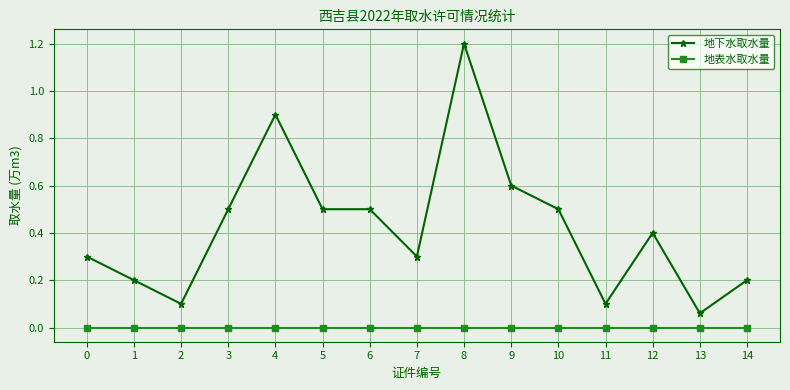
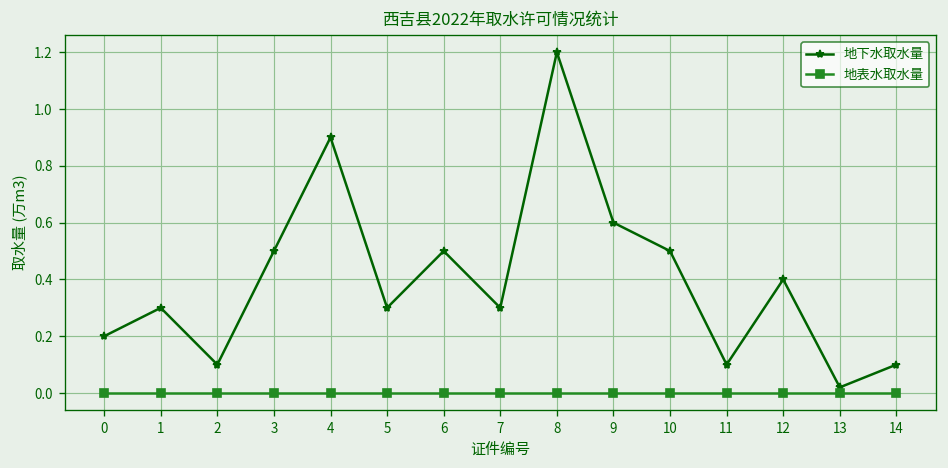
  {
    "地下水取水量": {
-     "0": 0.3,
-     "1": 0.2,
+     "0": 0.2,
+     "1": 0.3,
      "2": 0.10,
      "3": 0.50,
      "4": 0.90,
-     "5": 0.5,
+     "5": 0.3,
      "6": 0.50,
      "7": 0.30,
      "8": 1.20,
      "9": 0.60,
      "10": 0.50,
      "11": 0.10,
      "12": 0.40,
-     "13": 0.06,
-     "14": 0.2
+     "13": 0.02,
+     "14": 0.1
    },
    "地表水取水量": {
      "0": 0.00,
      "1": 0.00,
      "2": 0.00,
      "3": 0.00,
      "4": 0.00,
      "5": 0.00,
      "6": 0.00,
      "7": 0.00,
      "8": 0.00,
      "9": 0.00,
      "10": 0.00,
      "11": 0.00,
      "12": 0.00,
      "13": 0.00,
      "14": 0.00
    }
  }
